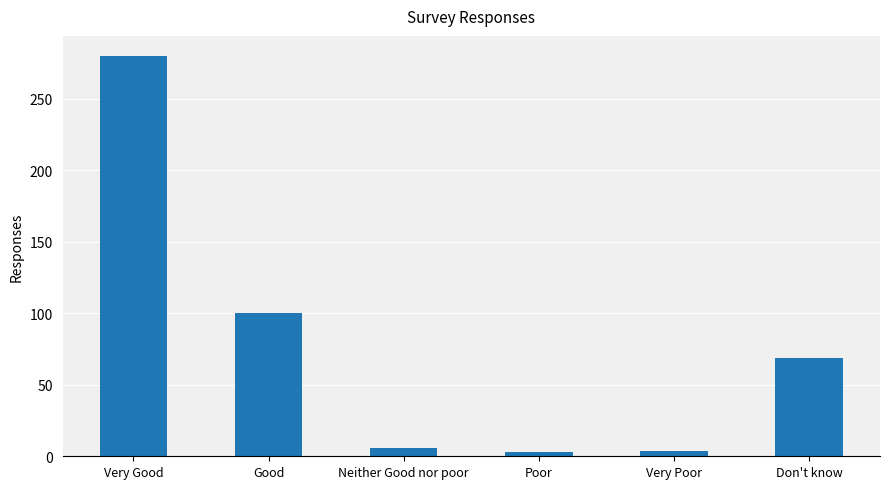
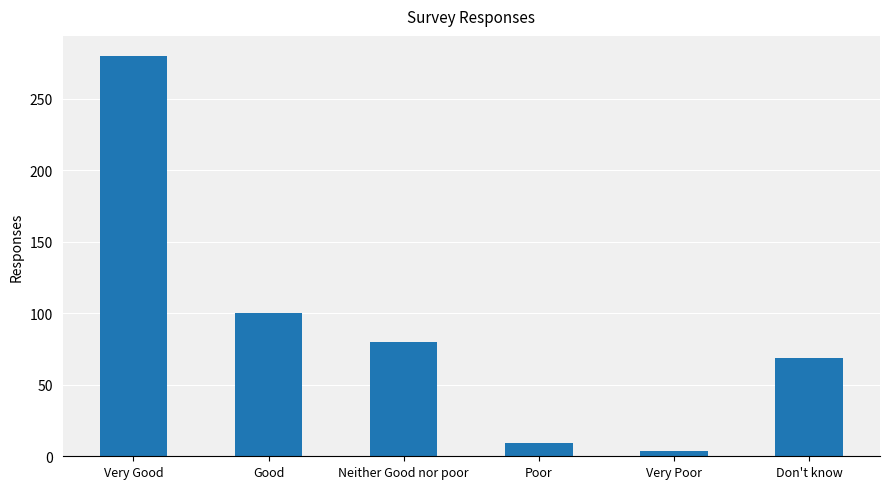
  {
    "Very Good": 280,
    "Good": 100,
-   "Neither Good nor poor": 6,
-   "Poor": 3,
+   "Neither Good nor poor": 80,
+   "Poor": 9,
    "Very Poor": 4,
    "Don't know": 69
  }
